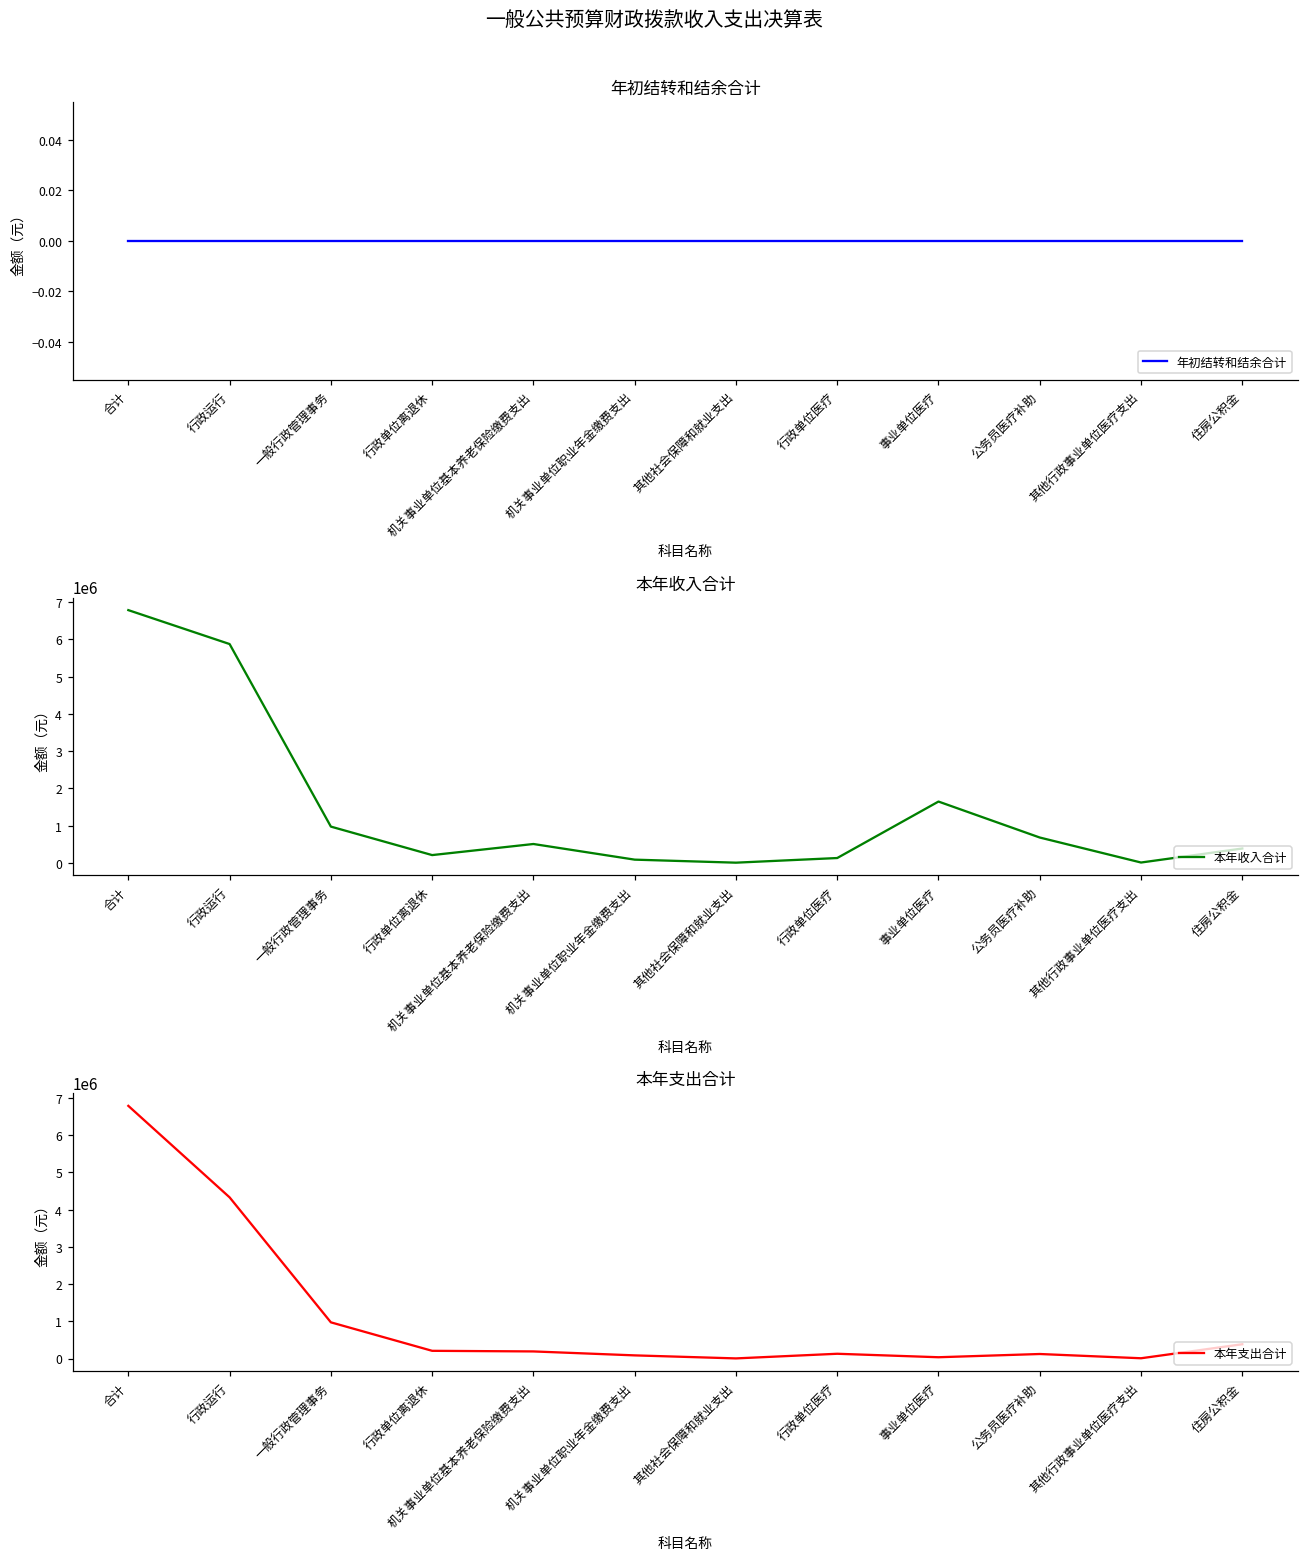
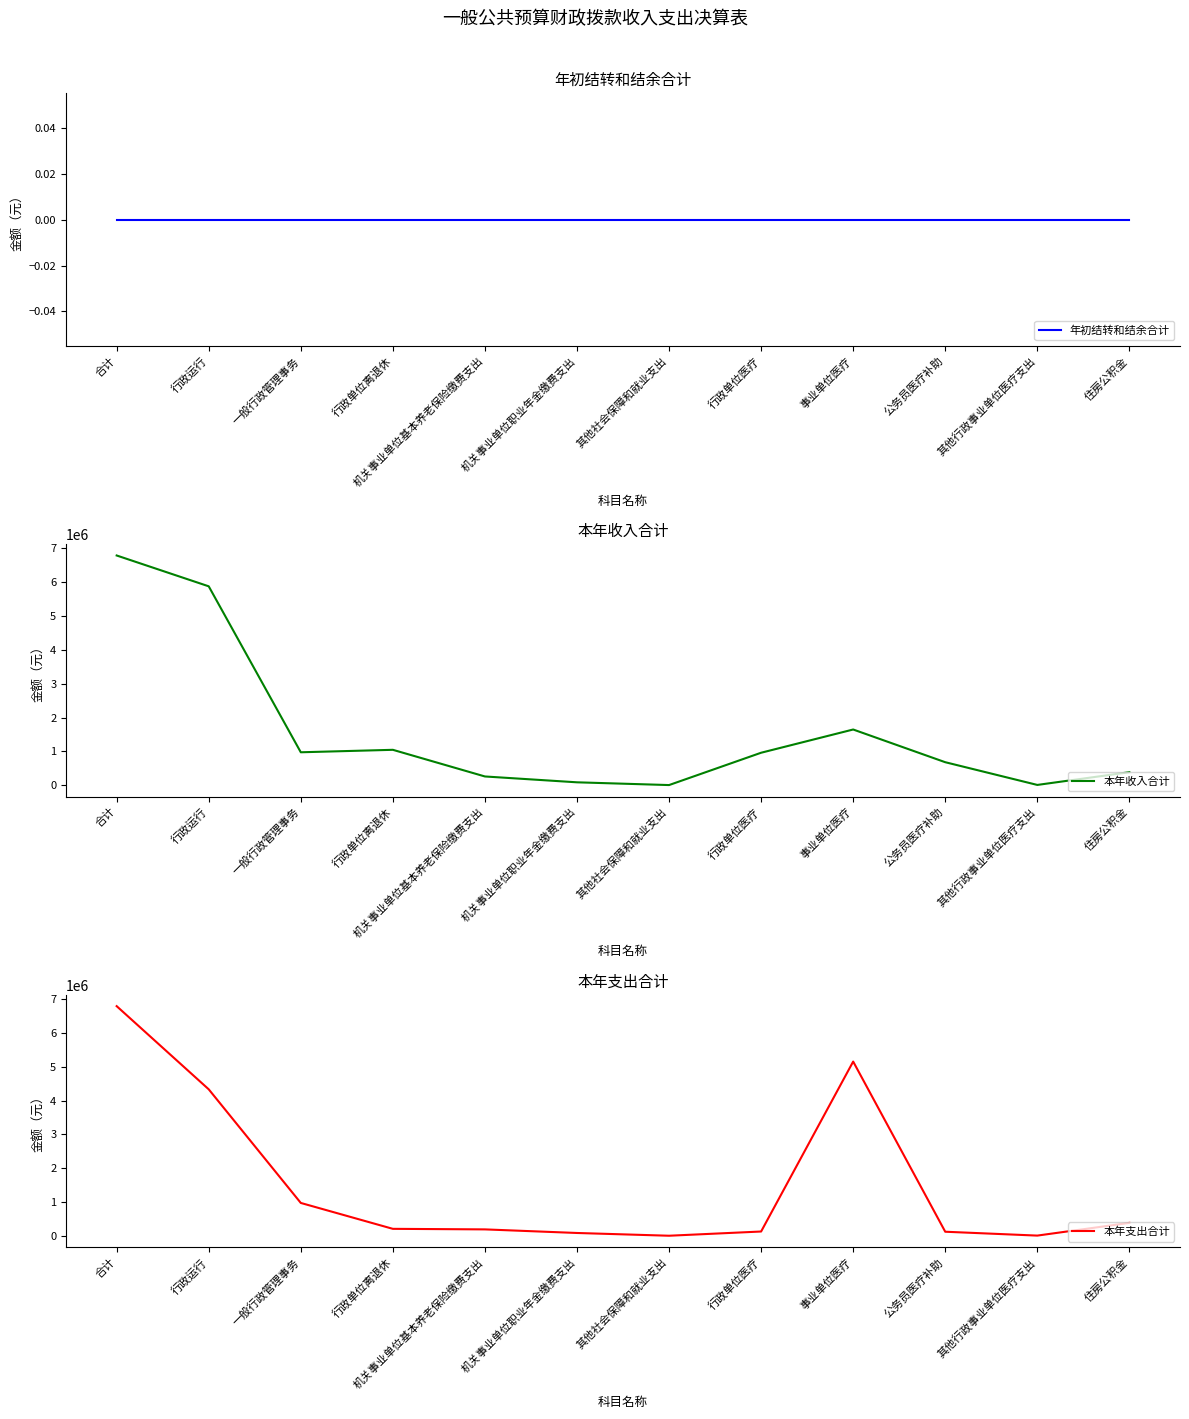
  {
    "年初结转和结余合计": {
      "合计": 0.000,
      "行政运行": 0.000,
      "一般行政管理事务": 0.000,
      "行政单位离退休": 0.000,
      "机关事业单位基本养老保险缴费支出": 0.000,
      "机关事业单位职业年金缴费支出": 0.000,
      "其他社会保障和就业支出": 0.000,
      "行政单位医疗": 0.000,
      "事业单位医疗": 0.000,
      "公务员医疗补助": 0.000,
      "其他行政事业单位医疗支出": 0.000,
      "住房公积金": 0.000
    },
    "本年收入合计": {
      "合计": 6800000,
      "行政运行": 5900000,
      "一般行政管理事务": 1000000,
-     "行政单位离退休": 200000,
-     "机关事业单位基本养老保险缴费支出": 500000,
+     "行政单位离退休": 1000000,
+     "机关事业单位基本养老保险缴费支出": 300000,
      "机关事业单位职业年金缴费支出": 100000,
      "其他社会保障和就业支出": 0,
-     "行政单位医疗": 100000,
+     "行政单位医疗": 1000000,
      "事业单位医疗": 1600000,
      "公务员医疗补助": 700000,
      "其他行政事业单位医疗支出": 0
    },
    "本年支出合计": {
      "合计": 6800000,
      "行政运行": 4300000,
      "一般行政管理事务": 1000000,
      "行政单位离退休": 200000,
      "机关事业单位基本养老保险缴费支出": 200000,
      "机关事业单位职业年金缴费支出": 100000,
      "其他社会保障和就业支出": 0,
      "行政单位医疗": 100000,
-     "事业单位医疗": 0,
+     "事业单位医疗": 5200000,
      "公务员医疗补助": 100000,
      "其他行政事业单位医疗支出": 0
    }
  }
